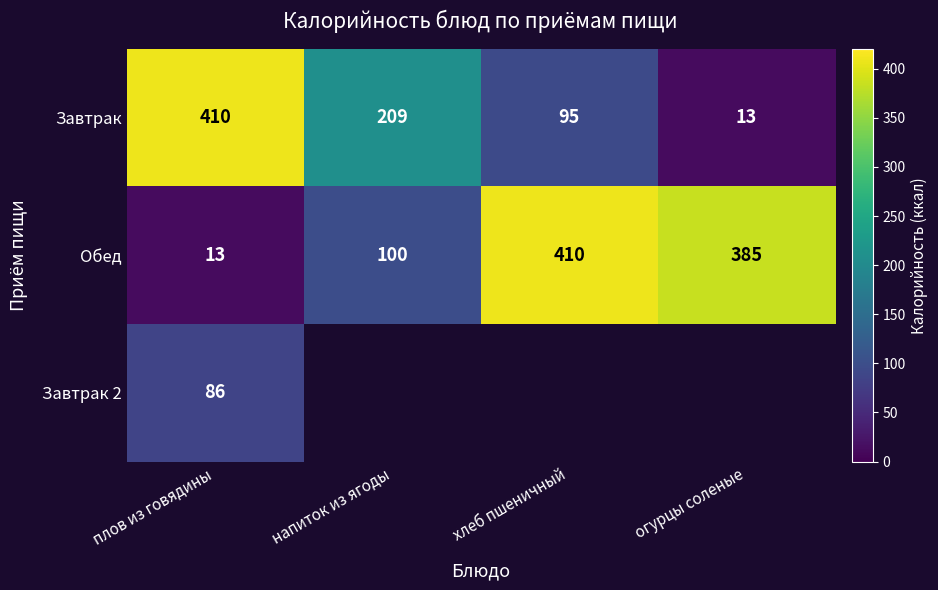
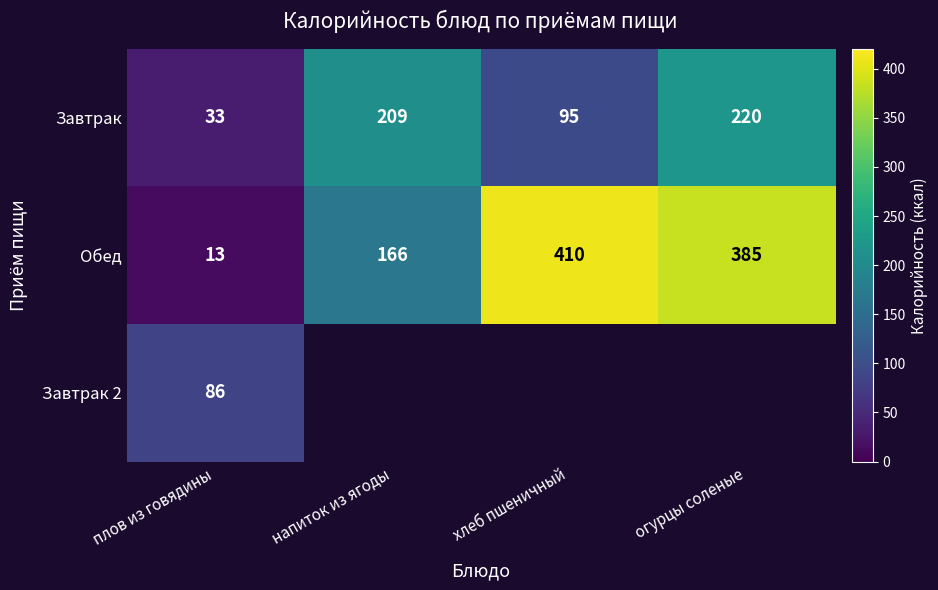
  {
    "Завтрак": {
-     "плов из говядины": 410,
+     "плов из говядины": 33,
      "напиток из ягоды": 209,
      "хлеб пшеничный": 95,
-     "огурцы соленые": 13
+     "огурцы соленые": 220
    },
    "Обед": {
      "плов из говядины": 13,
-     "напиток из ягоды": 100,
+     "напиток из ягоды": 166,
      "хлеб пшеничный": 410,
      "огурцы соленые": 385
    },
    "Завтрак 2": {
      "плов из говядины": 86
    }
  }
